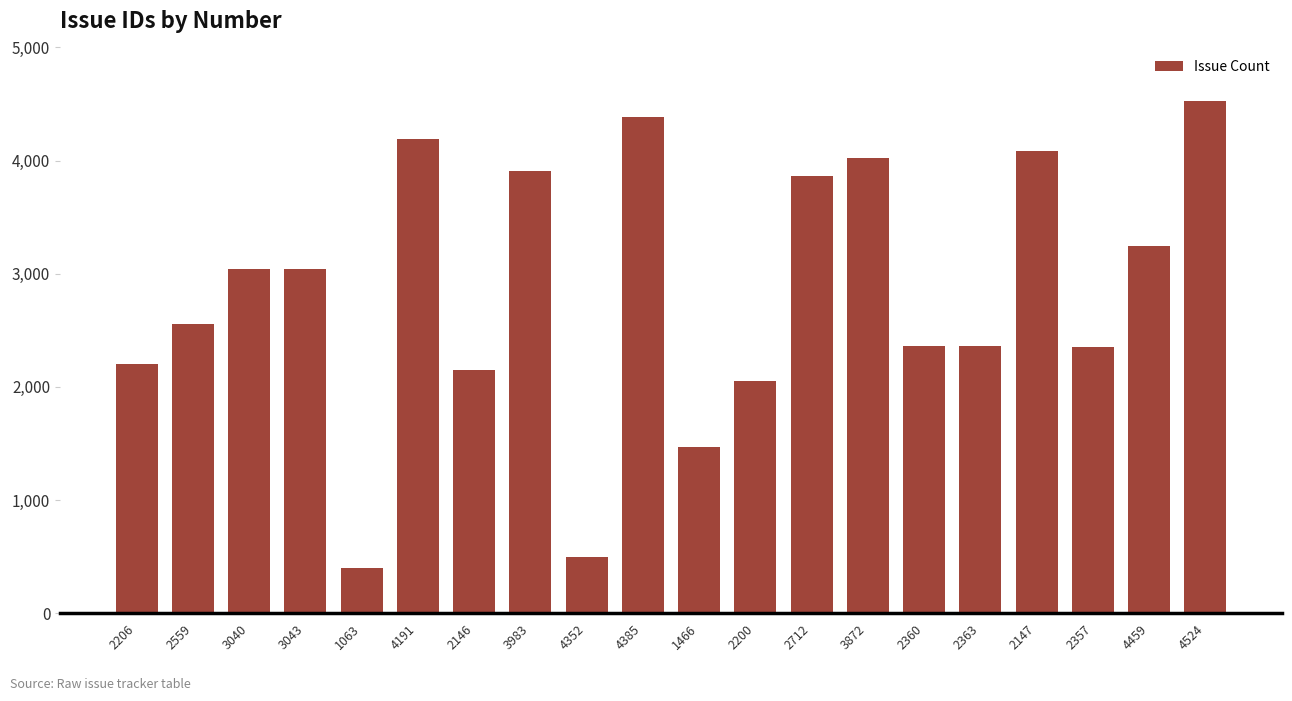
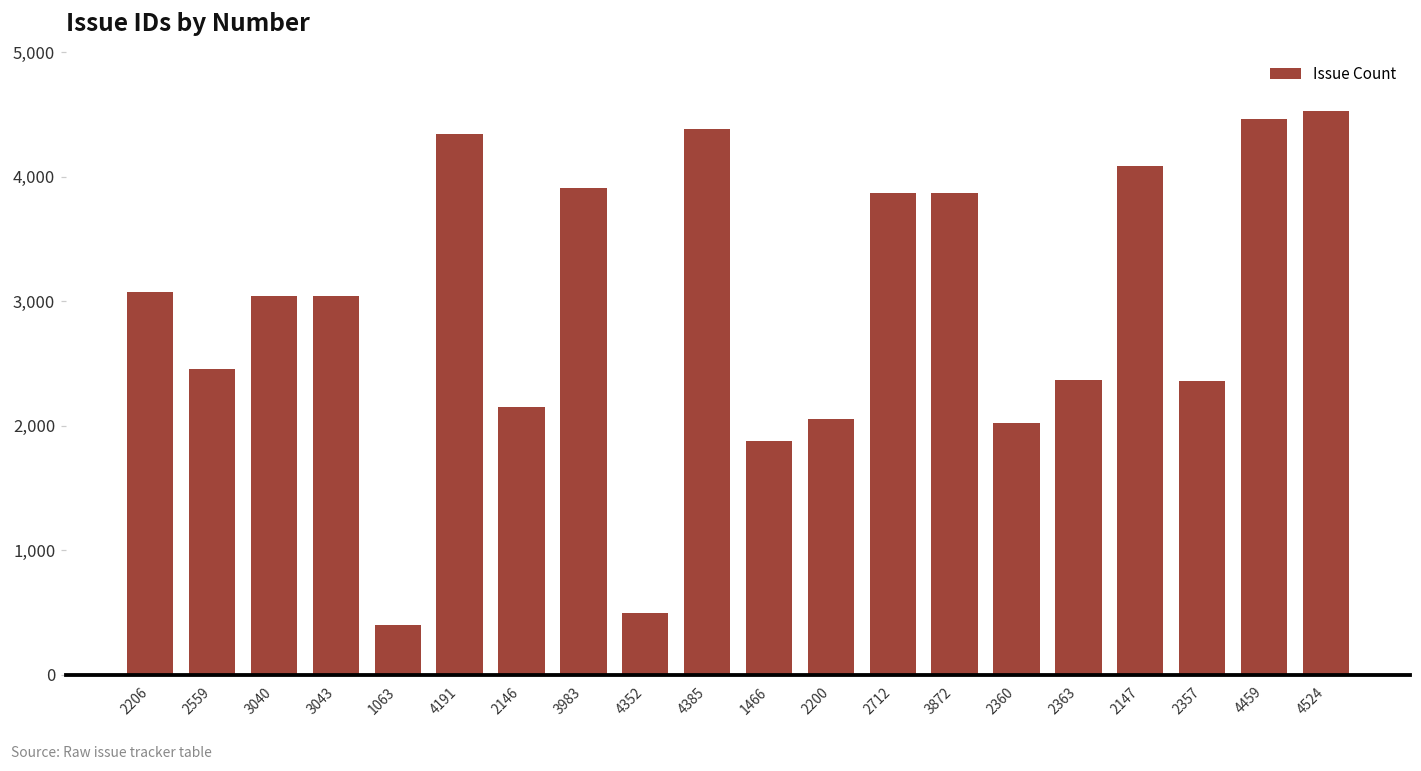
  {
-   "2206": "2,210",
-   "2559": "2,560",
+   "2206": "3,070",
+   "2559": "2,460",
    "3040": "3,040",
    "3043": "3,040",
    "1063": "400",
-   "4191": "4,190",
+   "4191": "4,350",
    "2146": "2,150",
    "3983": "3,910",
    "4352": "500",
    "4385": "4,390",
-   "1466": "1,470",
+   "1466": "1,870",
    "2200": "2,050",
    "2712": "3,870",
-   "3872": "4,030",
-   "2360": "2,360",
+   "3872": "3,870",
+   "2360": "2,020",
    "2363": "2,360",
    "2147": "4,090",
    "2357": "2,360",
-   "4459": "3,240",
+   "4459": "4,460",
    "4524": "4,520"
  }
